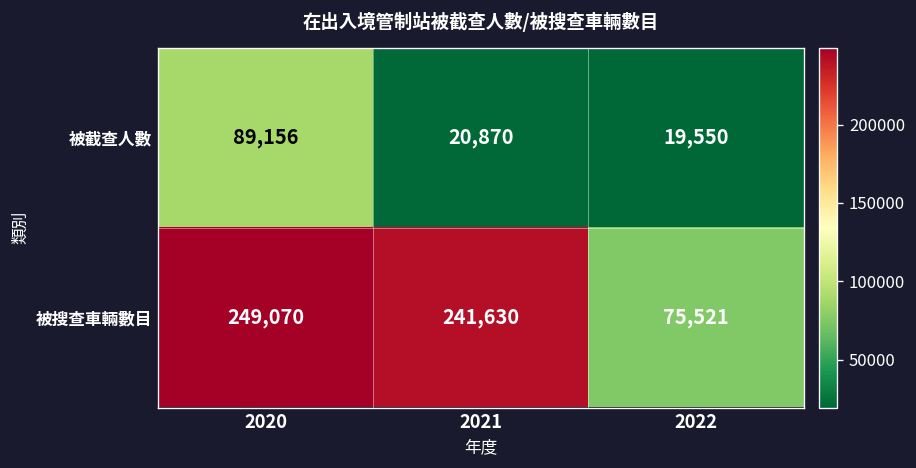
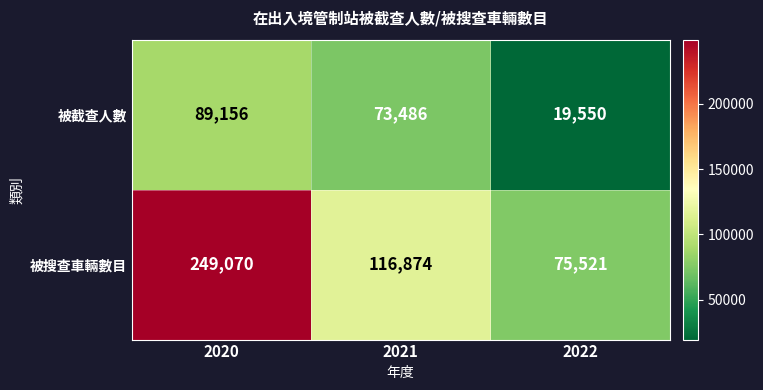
  {
    "被截查人數": {
      "2020": "89,156",
-     "2021": "20,870",
+     "2021": "73,486",
      "2022": "19,550"
    },
    "被搜查車輛數目": {
      "2020": "249,070",
-     "2021": "241,630",
+     "2021": "116,874",
      "2022": "75,521"
    }
  }
